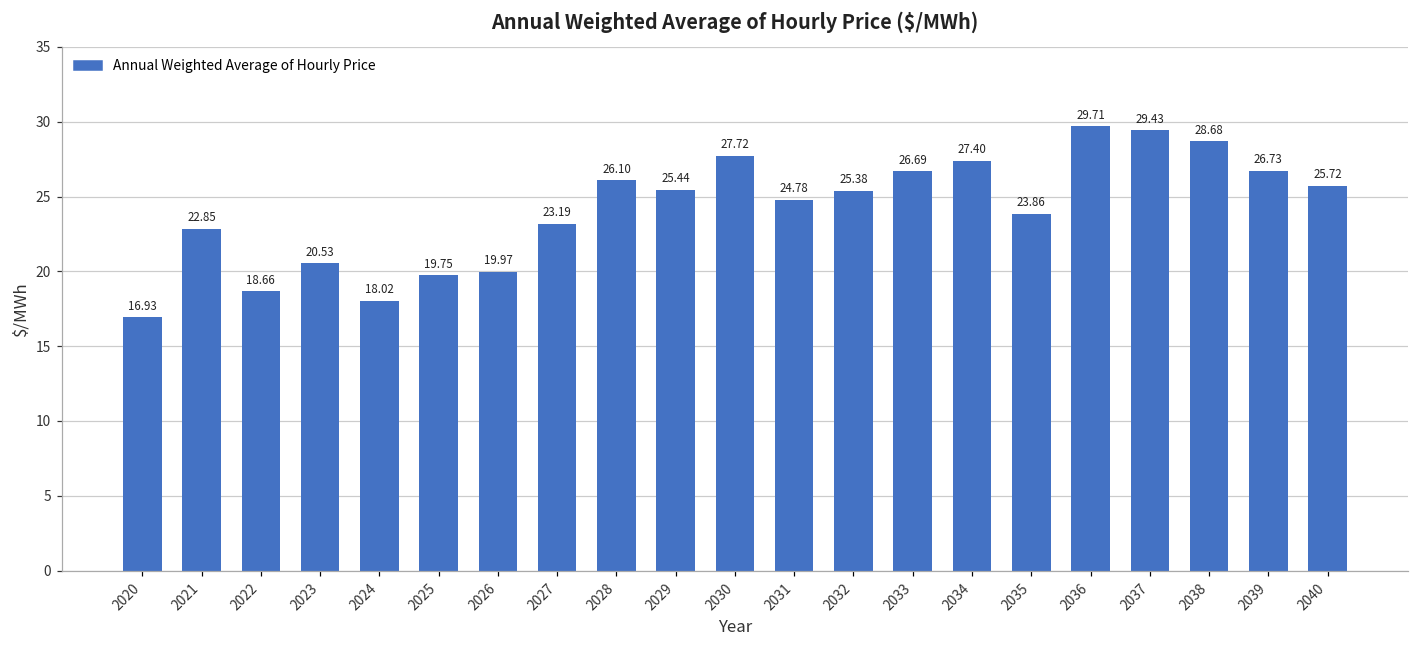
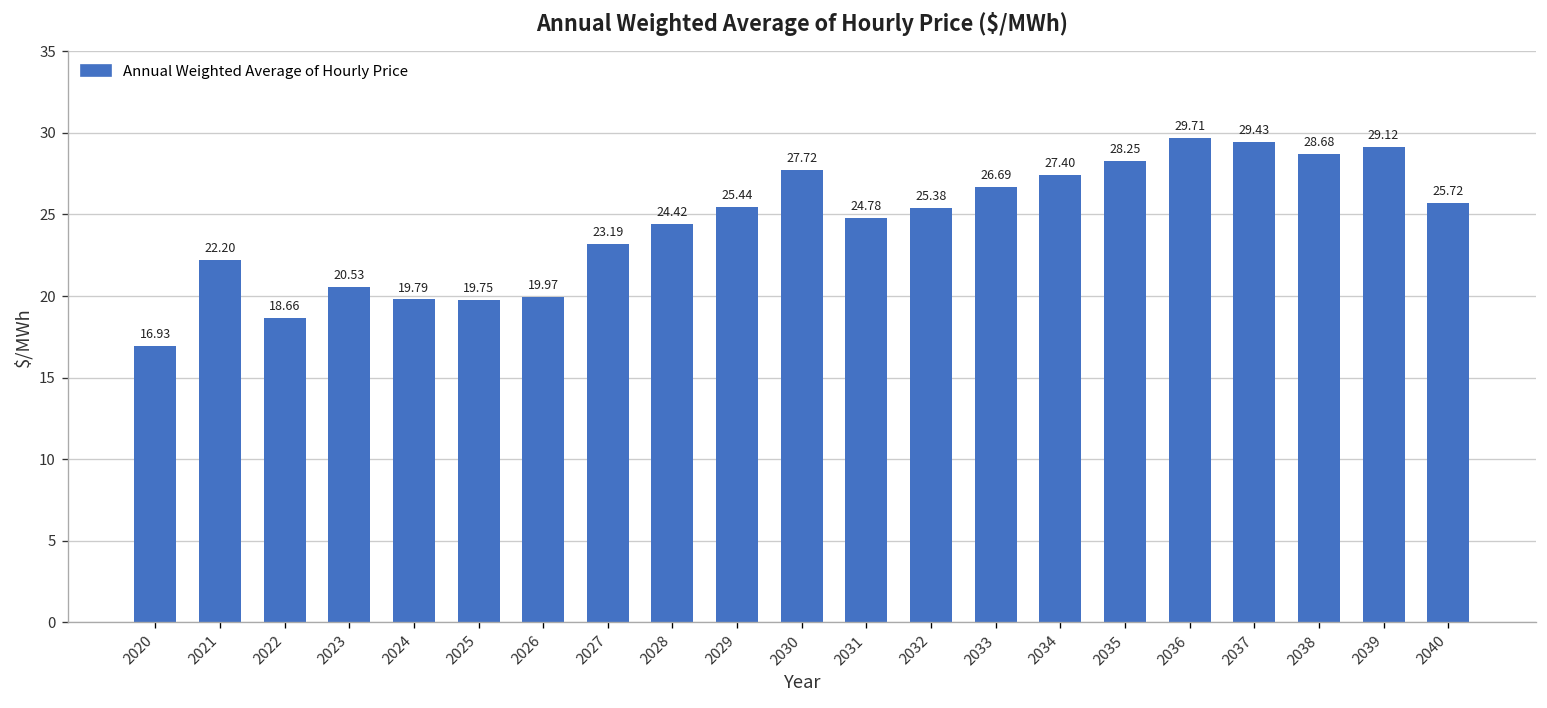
  {
    "2020": 16.93,
-   "2021": 22.85,
+   "2021": 22.20,
    "2022": 18.66,
    "2023": 20.53,
-   "2024": 18.02,
+   "2024": 19.79,
    "2025": 19.75,
    "2026": 19.97,
    "2027": 23.19,
-   "2028": 26.10,
+   "2028": 24.42,
    "2029": 25.44,
    "2030": 27.72,
    "2031": 24.78,
    "2032": 25.38,
    "2033": 26.69,
    "2034": 27.40,
-   "2035": 23.86,
+   "2035": 28.25,
    "2036": 29.71,
    "2037": 29.43,
    "2038": 28.68,
-   "2039": 26.73,
+   "2039": 29.12,
    "2040": 25.72
  }
